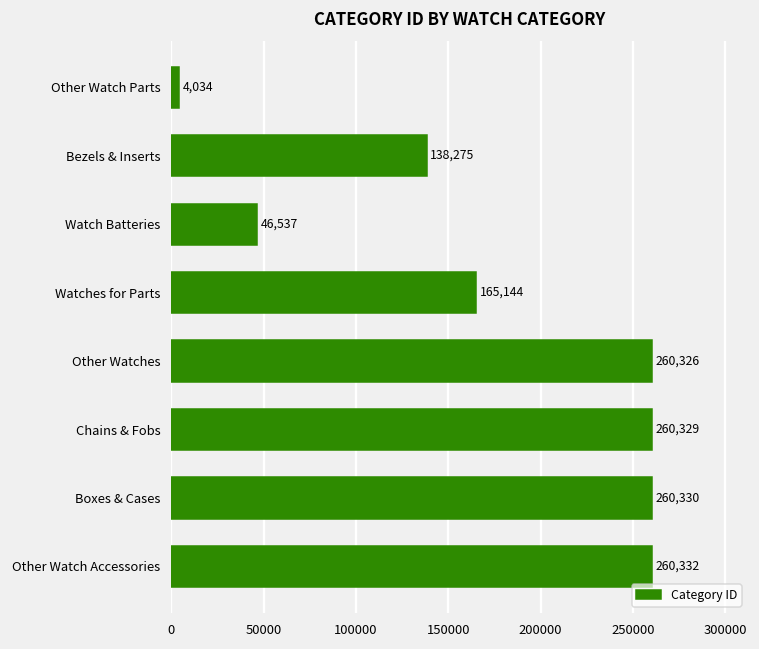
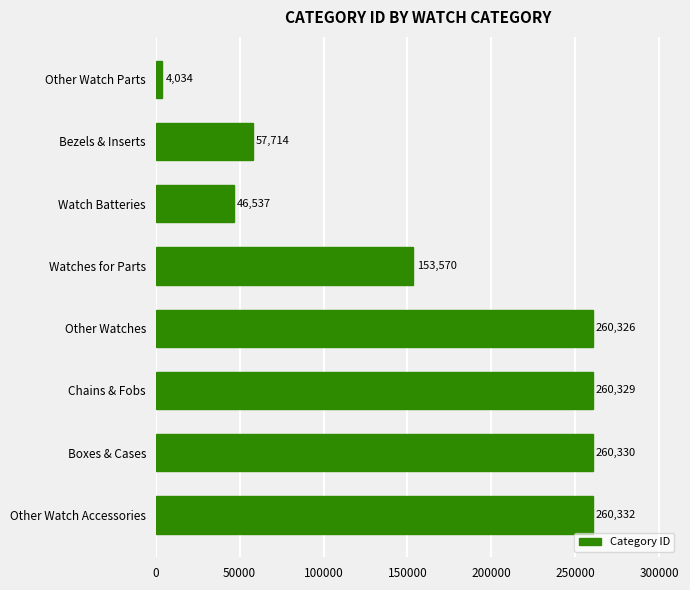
  {
    "Other Watch Parts": "4,034",
-   "Bezels & Inserts": "138,275",
+   "Bezels & Inserts": "57,714",
    "Watch Batteries": "46,537",
-   "Watches for Parts": "165,144",
+   "Watches for Parts": "153,570",
    "Other Watches": "260,326",
    "Chains & Fobs": "260,329",
    "Boxes & Cases": "260,330",
    "Other Watch Accessories": "260,332"
  }
